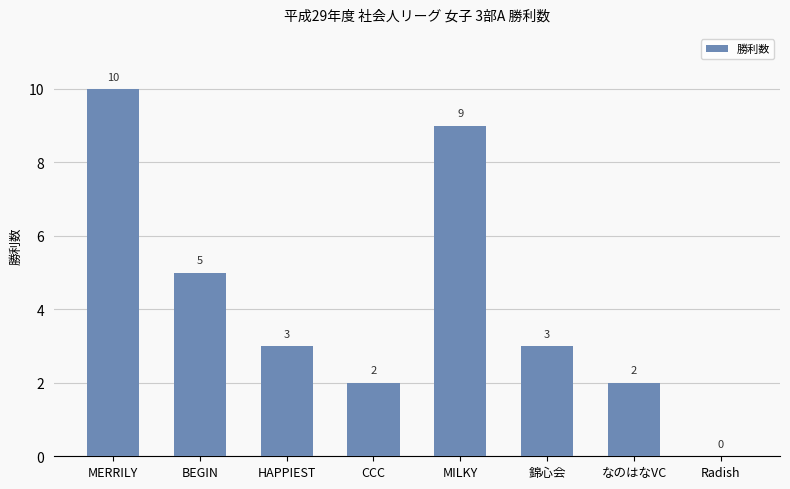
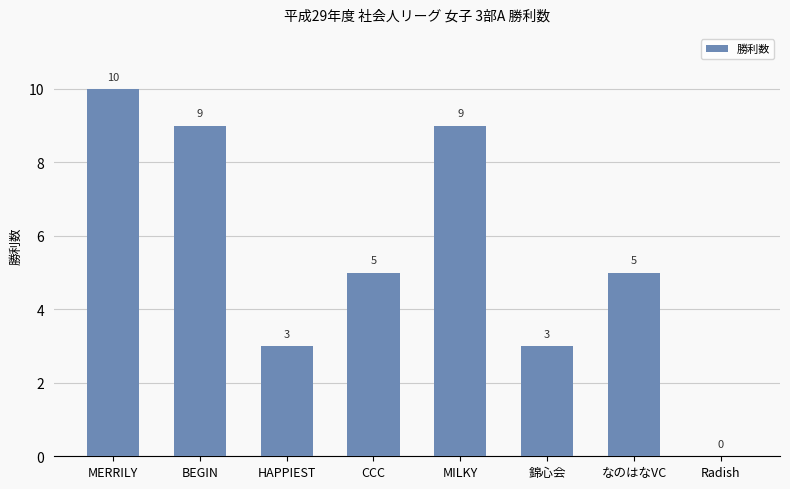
  {
    "MERRILY": 10,
-   "BEGIN": 5,
+   "BEGIN": 9,
    "HAPPIEST": 3,
-   "CCC": 2,
+   "CCC": 5,
    "MILKY": 9,
    "錦心会": 3,
-   "なのはなVC": 2,
+   "なのはなVC": 5,
    "Radish": 0
  }
